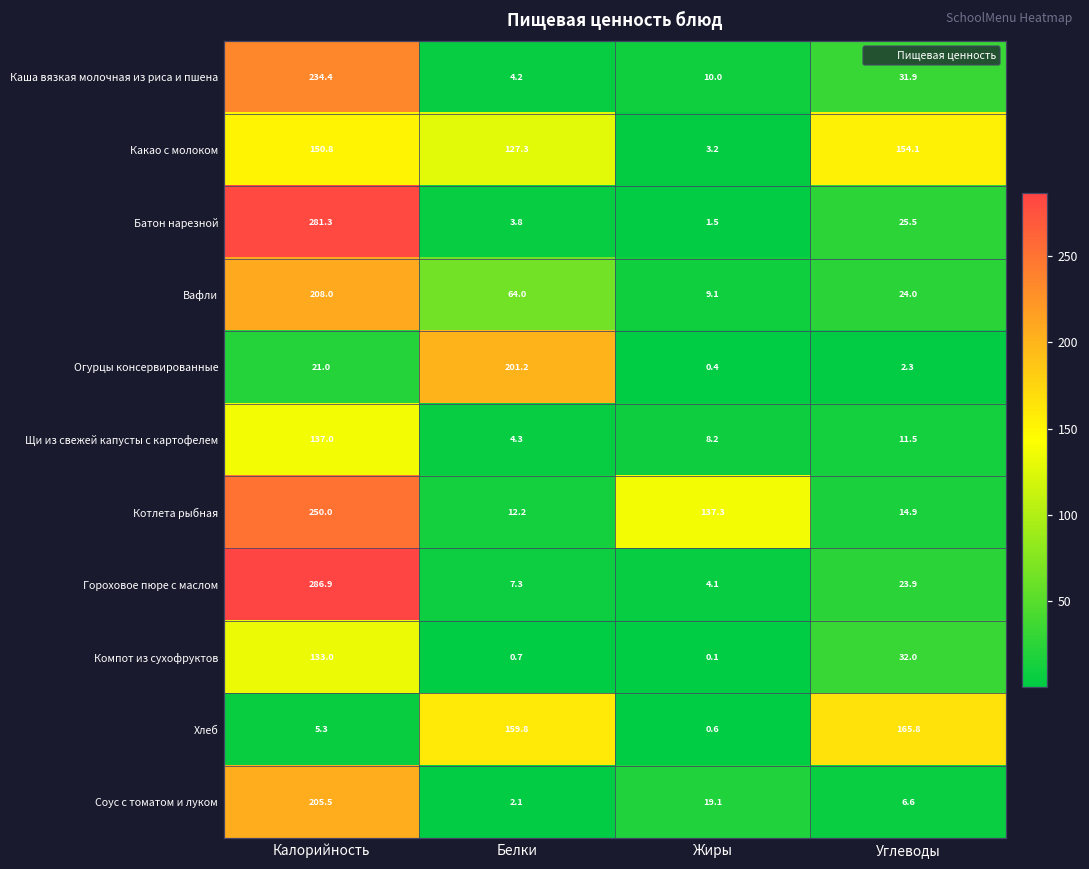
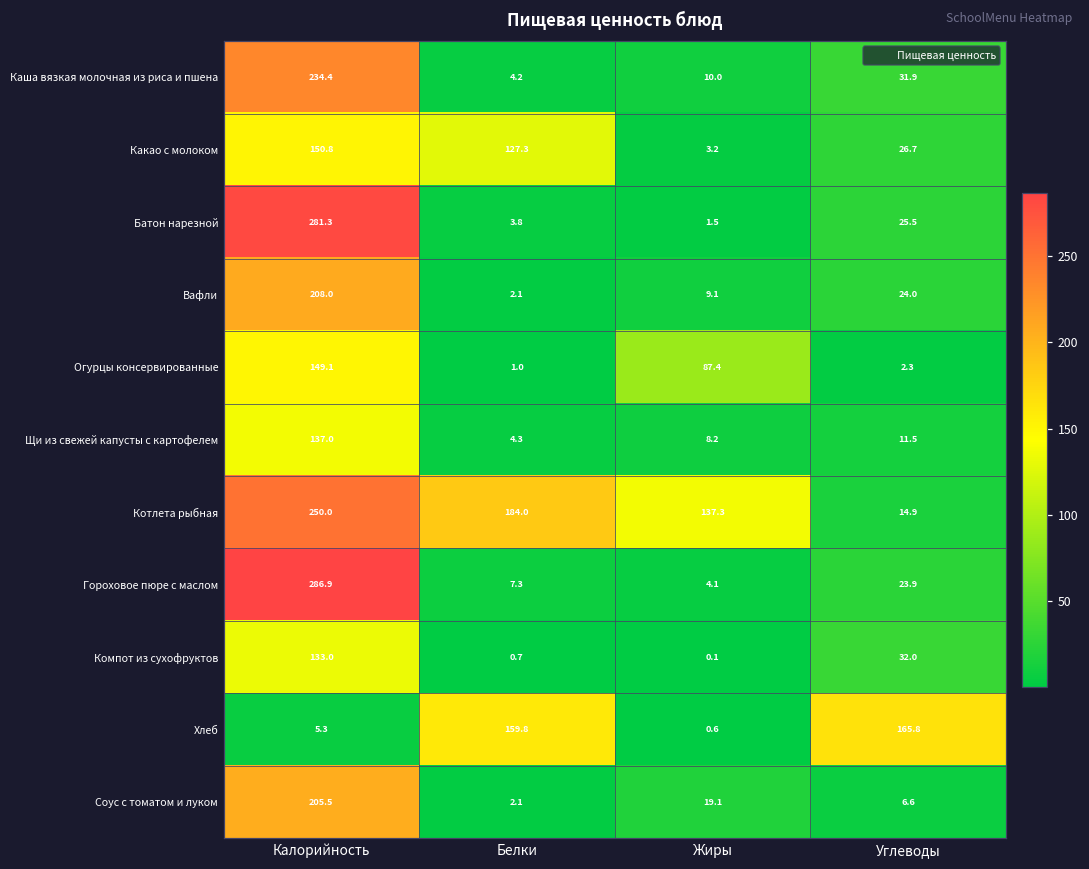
  {
    "Каша вязкая молочная из риса и пшена": {
      "Калорийность": 234.4,
      "Белки": 4.2,
      "Жиры": 10.0,
      "Углеводы": 31.9
    },
    "Какао с молоком": {
      "Калорийность": 150.8,
      "Белки": 127.3,
      "Жиры": 3.2,
-     "Углеводы": 154.1
+     "Углеводы": 26.7
    },
    "Батон нарезной": {
      "Калорийность": 281.3,
      "Белки": 3.8,
      "Жиры": 1.5,
      "Углеводы": 25.5
    },
    "Вафли": {
      "Калорийность": 208.0,
-     "Белки": 64.0,
+     "Белки": 2.1,
      "Жиры": 9.1,
      "Углеводы": 24.0
    },
    "Огурцы консервированные": {
-     "Калорийность": 21.0,
-     "Белки": 201.2,
-     "Жиры": 0.4,
+     "Калорийность": 149.1,
+     "Белки": 1.0,
+     "Жиры": 87.4,
      "Углеводы": 2.3
    },
    "Щи из свежей капусты с картофелем": {
      "Калорийность": 137.0,
      "Белки": 4.3,
      "Жиры": 8.2,
      "Углеводы": 11.5
    },
    "Котлета рыбная": {
      "Калорийность": 250.0,
-     "Белки": 12.2,
+     "Белки": 184.0,
      "Жиры": 137.3,
      "Углеводы": 14.9
    },
    "Гороховое пюре с маслом": {
      "Калорийность": 286.9,
      "Белки": 7.3,
      "Жиры": 4.1,
      "Углеводы": 23.9
    },
    "Компот из сухофруктов": {
      "Калорийность": 133.0,
      "Белки": 0.7,
      "Жиры": 0.1,
      "Углеводы": 32.0
    },
    "Хлеб": {
      "Калорийность": 5.3,
      "Белки": 159.8,
      "Жиры": 0.6,
      "Углеводы": 165.8
    },
    "Соус с томатом и луком": {
      "Калорийность": 205.5,
      "Белки": 2.1,
      "Жиры": 19.1,
      "Углеводы": 6.6
    }
  }
